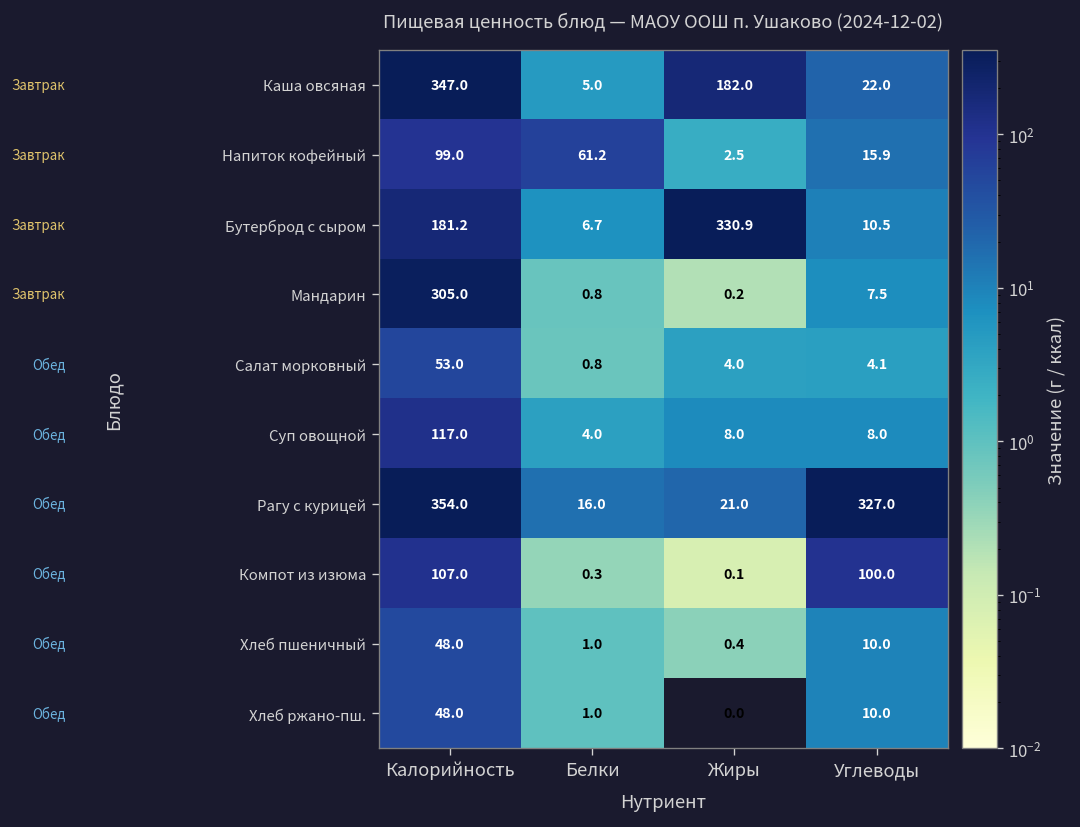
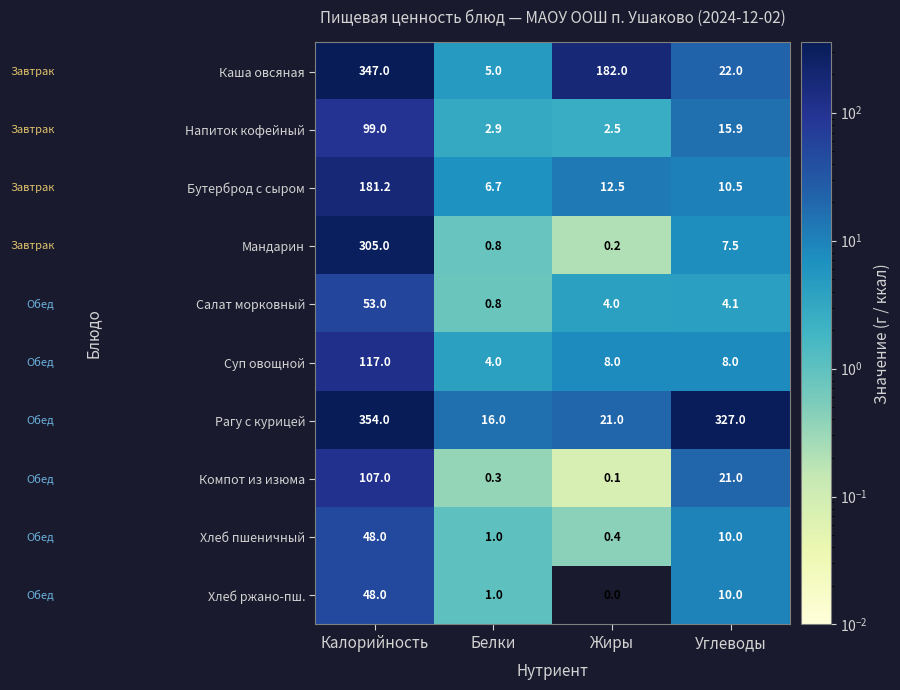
  {
    "Каша овсяная": {
      "Калорийность": 347.0,
      "Белки": 5.0,
      "Жиры": 182.0,
      "Углеводы": 22.0
    },
    "Напиток кофейный": {
      "Калорийность": 99.0,
-     "Белки": 61.2,
+     "Белки": 2.9,
      "Жиры": 2.5,
      "Углеводы": 15.9
    },
    "Бутерброд с сыром": {
      "Калорийность": 181.2,
      "Белки": 6.7,
-     "Жиры": 330.9,
+     "Жиры": 12.5,
      "Углеводы": 10.5
    },
    "Мандарин": {
      "Калорийность": 305.0,
      "Белки": 0.8,
      "Жиры": 0.2,
      "Углеводы": 7.5
    },
    "Салат морковный": {
      "Калорийность": 53.0,
      "Белки": 0.8,
      "Жиры": 4.0,
      "Углеводы": 4.1
    },
    "Суп овощной": {
      "Калорийность": 117.0,
      "Белки": 4.0,
      "Жиры": 8.0,
      "Углеводы": 8.0
    },
    "Рагу с курицей": {
      "Калорийность": 354.0,
      "Белки": 16.0,
      "Жиры": 21.0,
      "Углеводы": 327.0
    },
    "Компот из изюма": {
      "Калорийность": 107.0,
      "Белки": 0.3,
      "Жиры": 0.1,
-     "Углеводы": 100.0
+     "Углеводы": 21.0
    },
    "Хлеб пшеничный": {
      "Калорийность": 48.0,
      "Белки": 1.0,
      "Жиры": 0.4,
      "Углеводы": 10.0
    },
    "Хлеб ржано-пш.": {
      "Калорийность": 48.0,
      "Белки": 1.0,
      "Углеводы": 10.0
    }
  }
